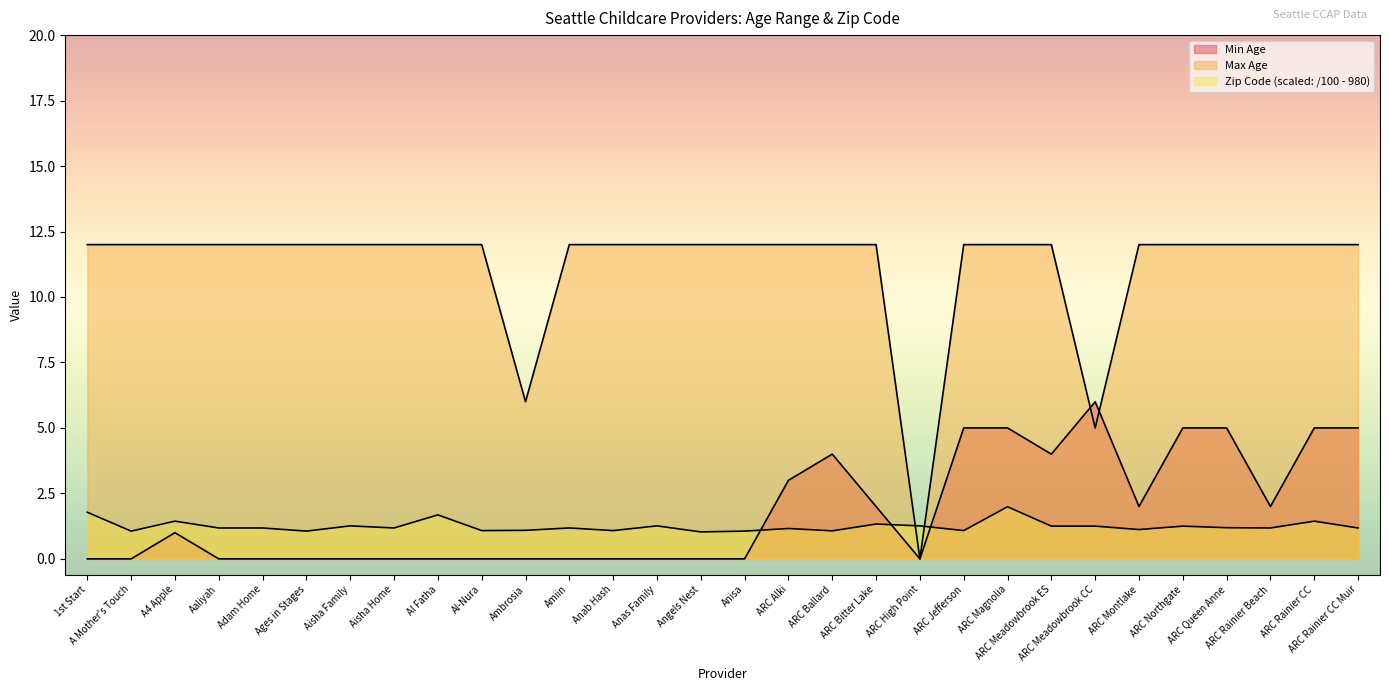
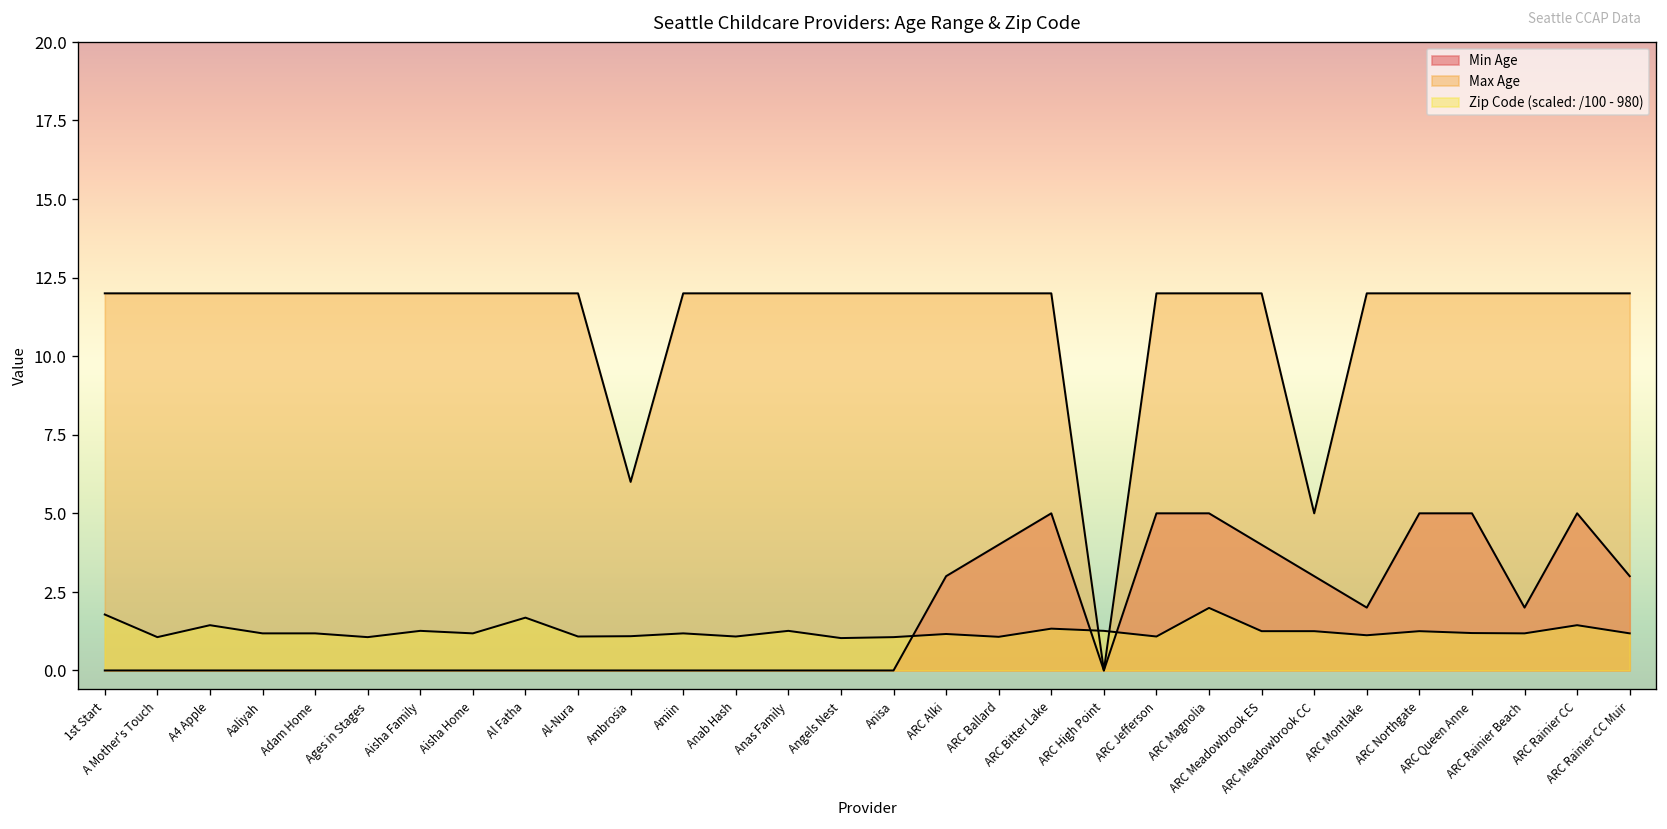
  {
    "Min Age": {
      "1st Start": 0,
      "A Mother's Touch": 0,
-     "A4 Apple": 1,
+     "A4 Apple": 0,
      "Aaliyah": 0,
      "Adam Home": 0,
      "Ages in Stages": 0,
      "Aisha Family": 0,
      "Aisha Home": 0,
      "Al Fatha": 0,
      "Al-Nura": 0,
      "Ambrosia": 0,
      "Amiin": 0,
      "Anab Hash": 0,
      "Anas Family": 0,
      "Angels Nest": 0,
      "Anisa": 0,
      "ARC Alki": 3,
      "ARC Ballard": 4,
-     "ARC Bitter Lake": 2,
+     "ARC Bitter Lake": 5,
      "ARC Jefferson": 5,
      "ARC Magnolia": 5,
      "ARC Meadowbrook ES": 4,
-     "ARC Meadowbrook CC": 6,
+     "ARC Meadowbrook CC": 3,
      "ARC Montlake": 2,
      "ARC Northgate": 5,
      "ARC Queen Anne": 5,
      "ARC Rainier Beach": 2,
      "ARC Rainier CC": 5,
-     "ARC Rainier CC Muir": 5
+     "ARC Rainier CC Muir": 3
    }
  }
